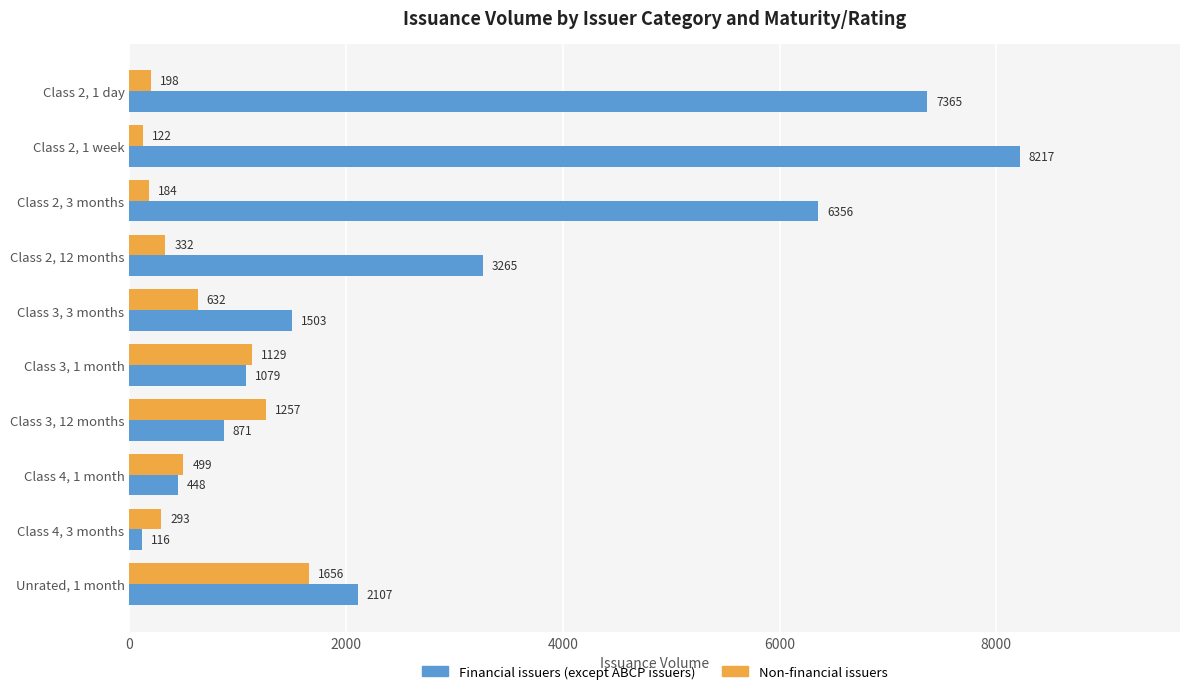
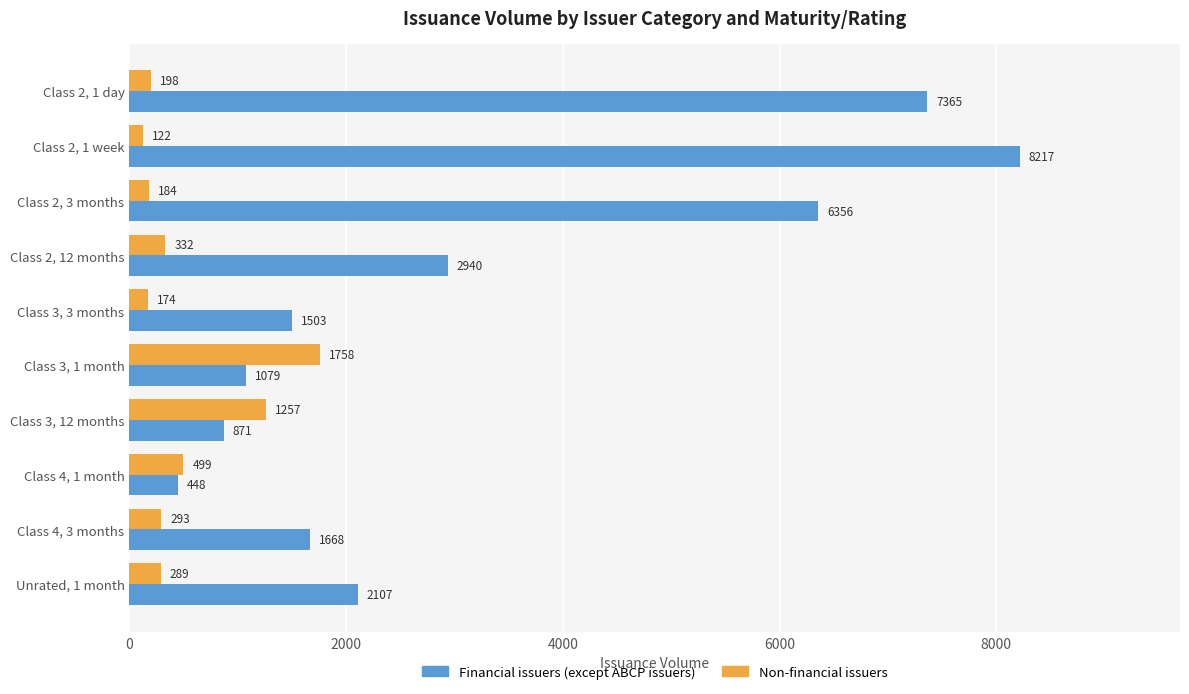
  {
    "Financial issuers (except ABCP issuers)": {
      "Class 2, 1 day": 7365,
      "Class 2, 1 week": 8217,
      "Class 2, 3 months": 6356,
-     "Class 2, 12 months": 3265,
+     "Class 2, 12 months": 2940,
      "Class 3, 3 months": 1503,
      "Class 3, 1 month": 1079,
      "Class 3, 12 months": 871,
      "Class 4, 1 month": 448,
-     "Class 4, 3 months": 116,
+     "Class 4, 3 months": 1668,
      "Unrated, 1 month": 2107
    },
    "Non-financial issuers": {
      "Class 2, 1 day": 198,
      "Class 2, 1 week": 122,
      "Class 2, 3 months": 184,
      "Class 2, 12 months": 332,
-     "Class 3, 3 months": 632,
-     "Class 3, 1 month": 1129,
+     "Class 3, 3 months": 174,
+     "Class 3, 1 month": 1758,
      "Class 3, 12 months": 1257,
      "Class 4, 1 month": 499,
      "Class 4, 3 months": 293,
-     "Unrated, 1 month": 1656
+     "Unrated, 1 month": 289
    }
  }
